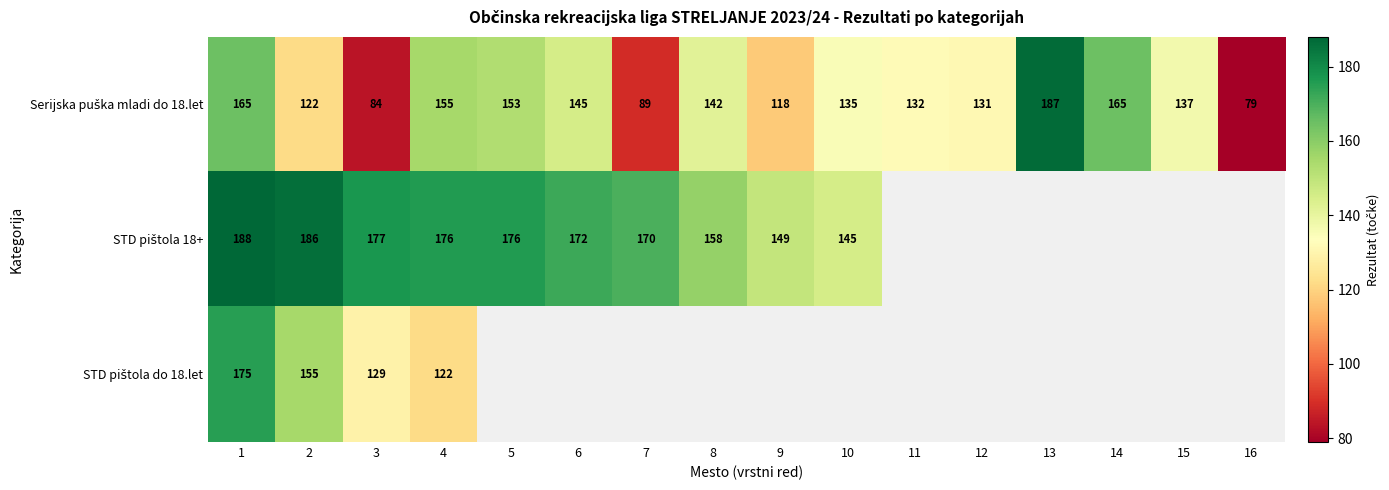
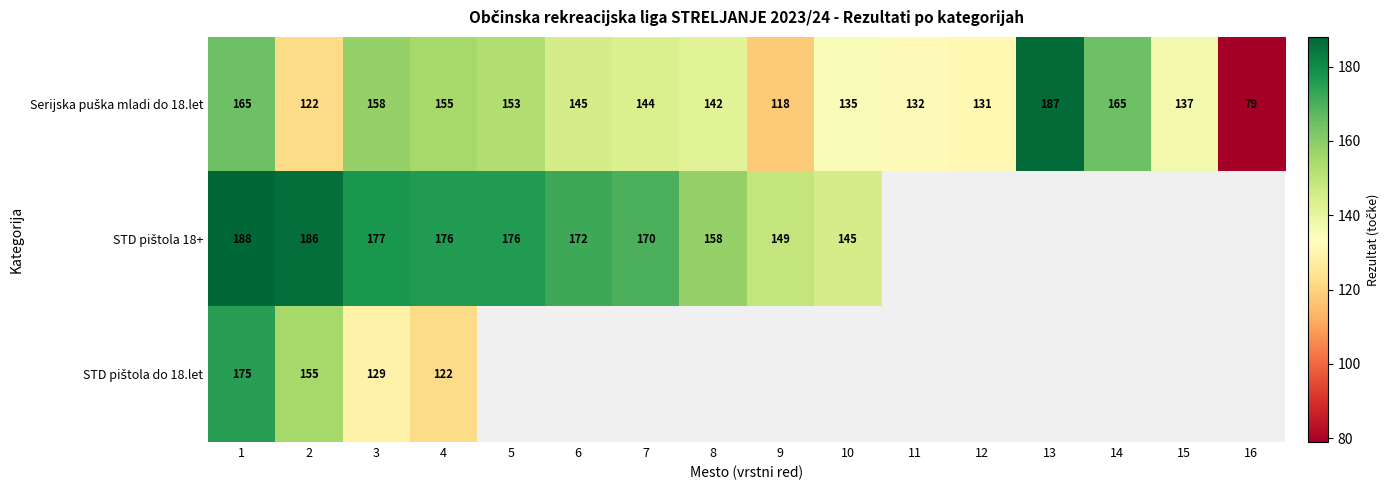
  {
    "Serijska puška mladi do 18.let": {
      "1": 165,
      "2": 122,
-     "3": 84,
+     "3": 158,
      "4": 155,
      "5": 153,
      "6": 145,
-     "7": 89,
+     "7": 144,
      "8": 142,
      "9": 118,
      "10": 135,
      "11": 132,
      "12": 131,
      "13": 187,
      "14": 165,
      "15": 137,
      "16": 79
    },
    "STD pištola 18+": {
      "1": 188,
      "2": 186,
      "3": 177,
      "4": 176,
      "5": 176,
      "6": 172,
      "7": 170,
      "8": 158,
      "9": 149,
      "10": 145
    },
    "STD pištola do 18.let": {
      "1": 175,
      "2": 155,
      "3": 129,
      "4": 122
    }
  }
